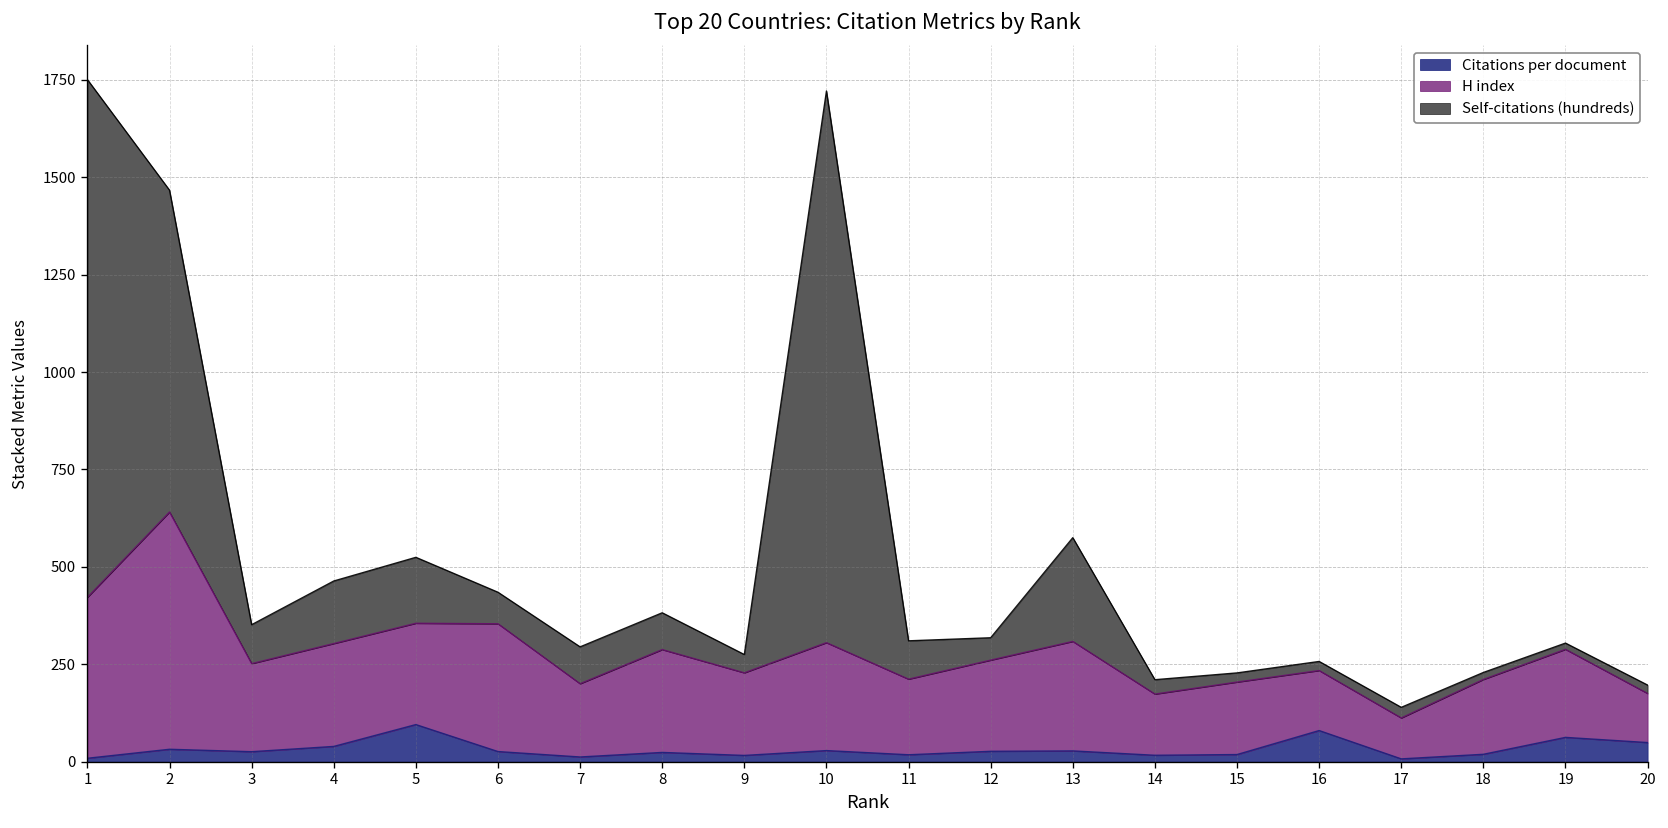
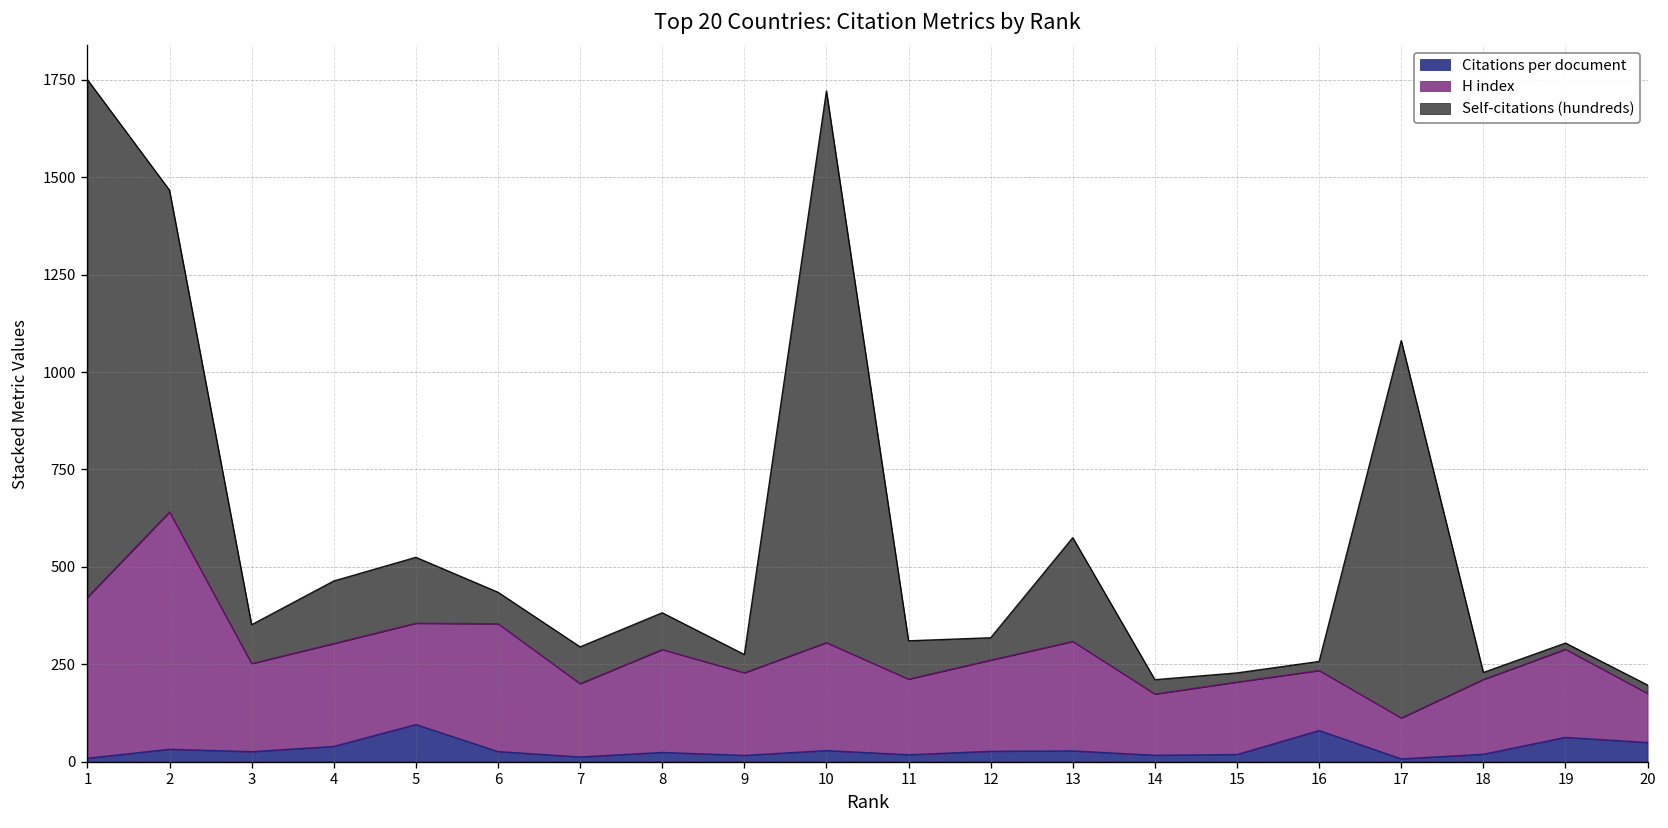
  {
    "Citations per document": {
      "1": 10,
      "2": 30,
      "3": 30,
      "4": 40,
      "5": 100,
      "6": 30,
      "7": 10,
      "8": 20,
      "9": 20,
      "10": 30,
      "11": 20,
      "12": 30,
      "13": 30,
      "14": 20,
      "15": 20,
      "16": 80,
      "17": 10,
      "18": 20,
      "19": 60,
      "20": 50
    },
    "H index": {
      "1": 410,
      "2": 610,
      "3": 230,
      "4": 260,
      "5": 260,
      "6": 330,
      "7": 190,
      "8": 260,
      "9": 210,
      "10": 280,
      "11": 190,
      "12": 230,
      "13": 280,
      "14": 160,
      "15": 190,
      "16": 150,
      "17": 110,
      "18": 190,
      "19": 230,
      "20": 130
    },
    "Self-citations (hundreds)": {
      "1": 1330,
      "2": 830,
      "3": 100,
      "4": 160,
      "5": 170,
      "6": 80,
      "7": 90,
      "8": 90,
      "9": 50,
      "10": 1420,
      "11": 100,
      "12": 60,
      "13": 270,
      "14": 40,
      "15": 20,
      "16": 20,
-     "17": 30,
+     "17": 970,
      "18": 20,
      "19": 20,
      "20": 20
    }
  }
